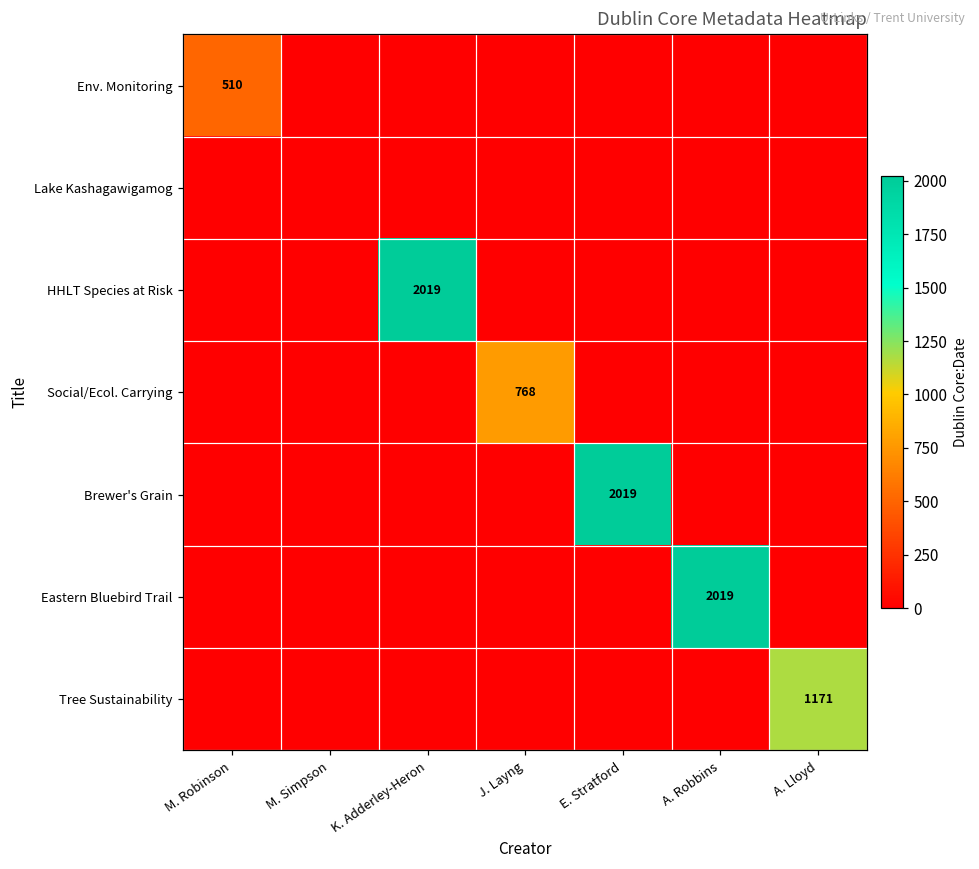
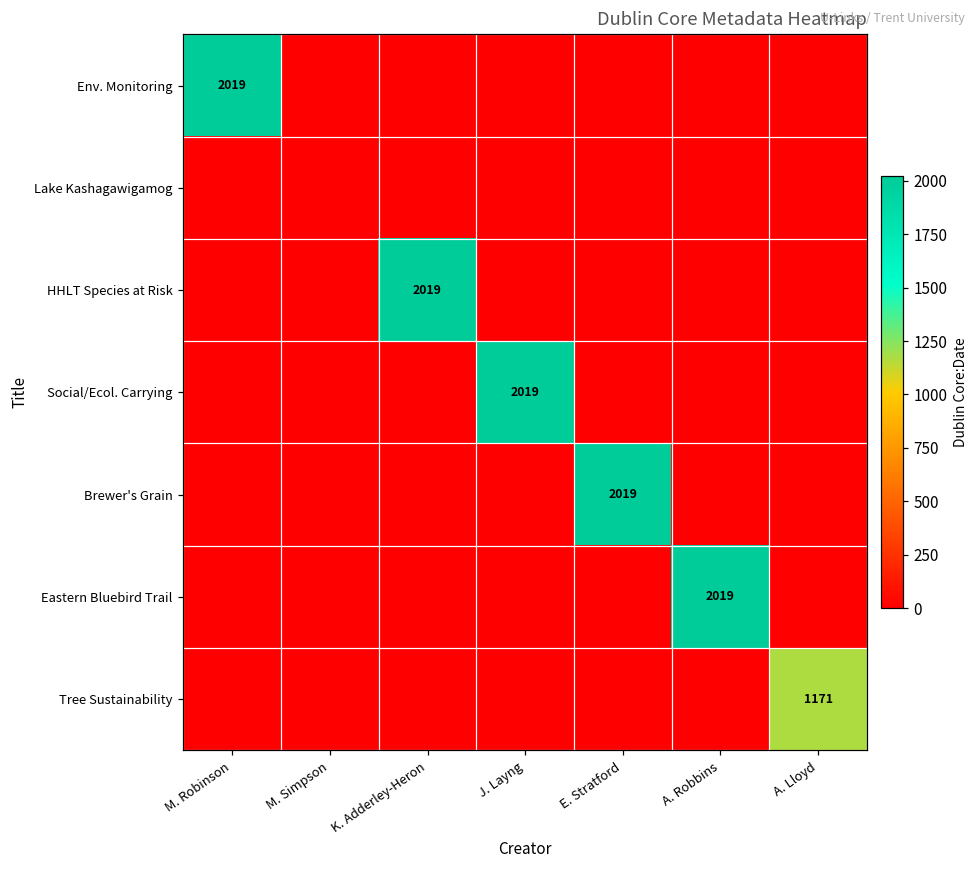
  {
    "Env. Monitoring": {
-     "M. Robinson": 510
+     "M. Robinson": 2019
    },
    "HHLT Species at Risk": {
      "K. Adderley-Heron": 2019
    },
    "Social/Ecol. Carrying": {
-     "J. Layng": 768
+     "J. Layng": 2019
    },
    "Brewer's Grain": {
      "E. Stratford": 2019
    },
    "Eastern Bluebird Trail": {
      "A. Robbins": 2019
    },
    "Tree Sustainability": {
      "A. Lloyd": 1171
    }
  }
